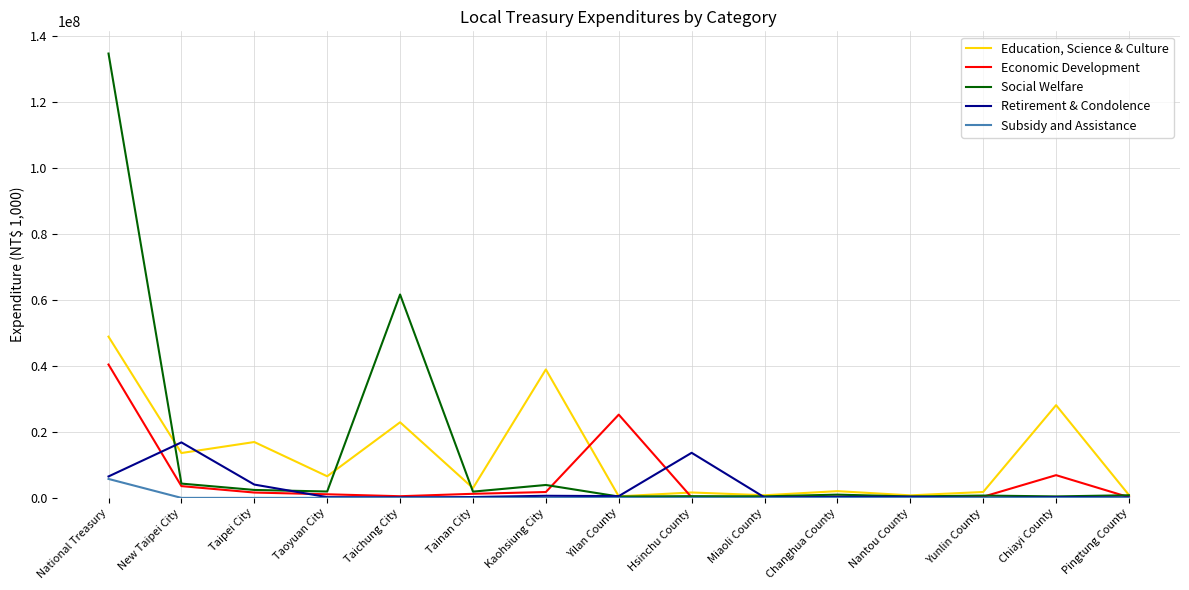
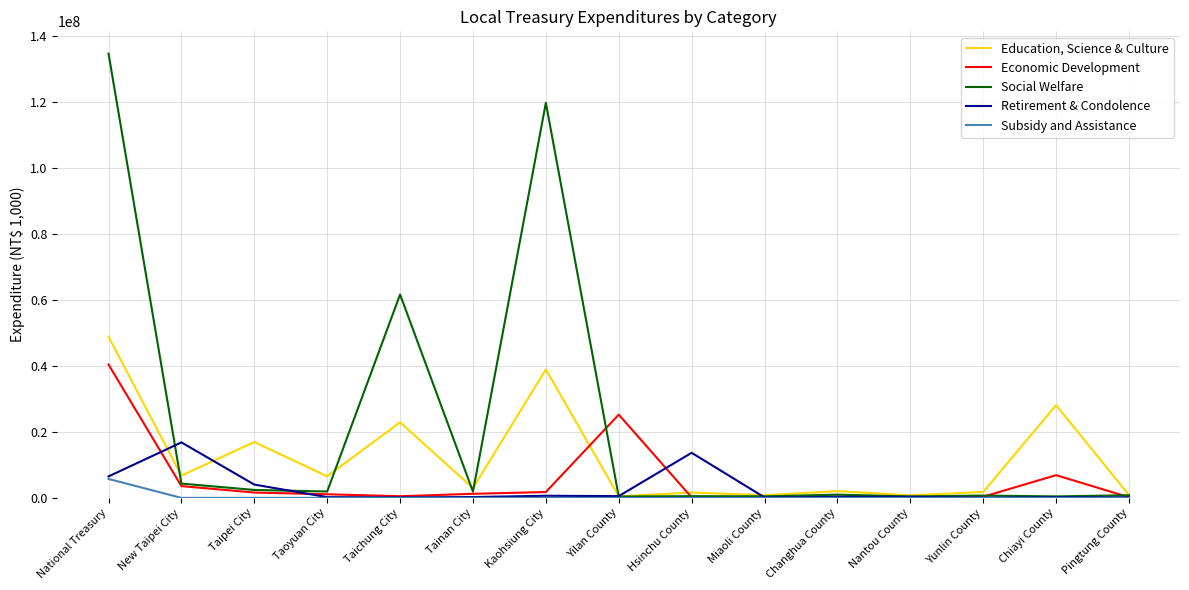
  {
    "Education, Science & Culture": {
      "National Treasury": 49000000,
-     "New Taipei City": 14000000,
+     "New Taipei City": 7000000,
      "Taipei City": 17000000,
      "Taoyuan City": 7000000,
      "Taichung City": 23000000,
      "Tainan City": 3000000,
      "Kaohsiung City": 39000000,
      "Hsinchu County": 2000000,
      "Changhua County": 2000000,
      "Yunlin County": 2000000,
      "Chiayi County": 28000000
    },
    "Economic Development": {
      "National Treasury": 40000000,
      "Taipei City": 2000000,
      "Taoyuan City": 1000000,
      "Kaohsiung City": 2000000,
      "Yilan County": 25000000,
      "Chiayi County": 7000000
    },
    "Social Welfare": {
      "National Treasury": 135000000,
      "Taipei City": 2000000,
      "Taoyuan City": 2000000,
      "Taichung City": 62000000,
-     "Kaohsiung City": 4000000
+     "Kaohsiung City": 120000000
    },
    "Retirement & Condolence": {
      "New Taipei City": 17000000,
      "Taipei City": 4000000,
      "Hsinchu County": 14000000
    },
    "Subsidy and Assistance": {
      "New Taipei City": 0,
      "Taipei City": 0
    }
  }
